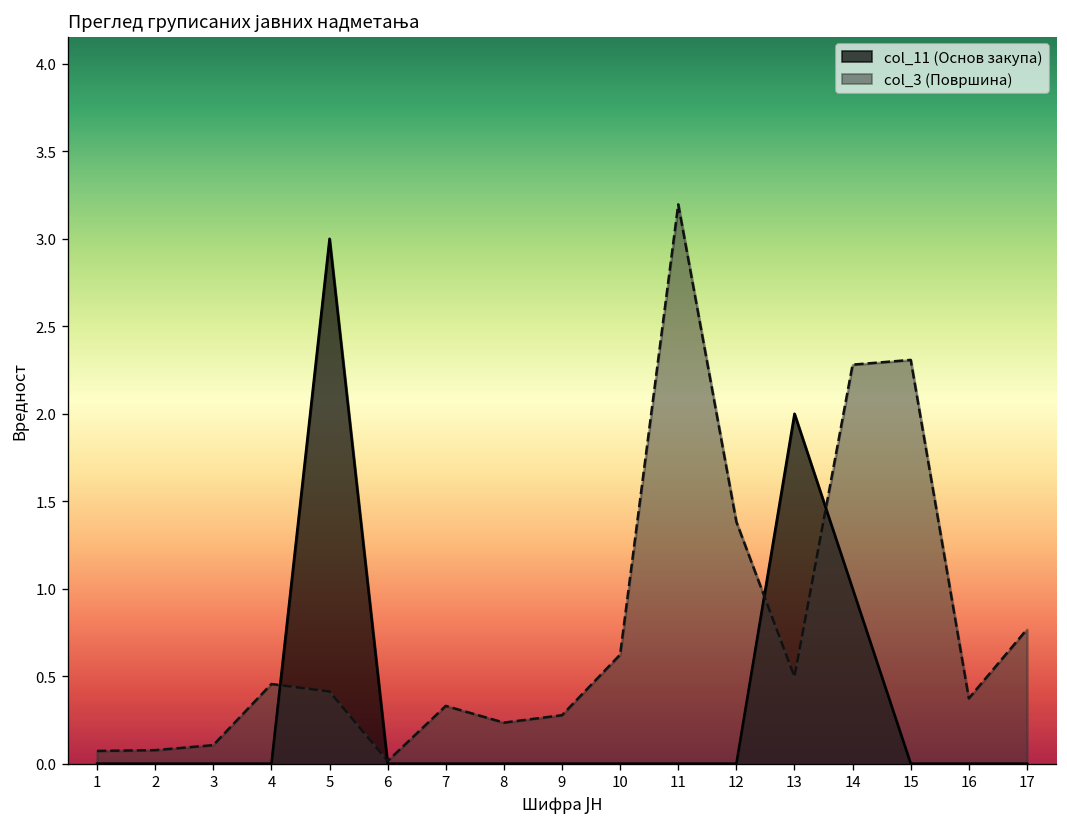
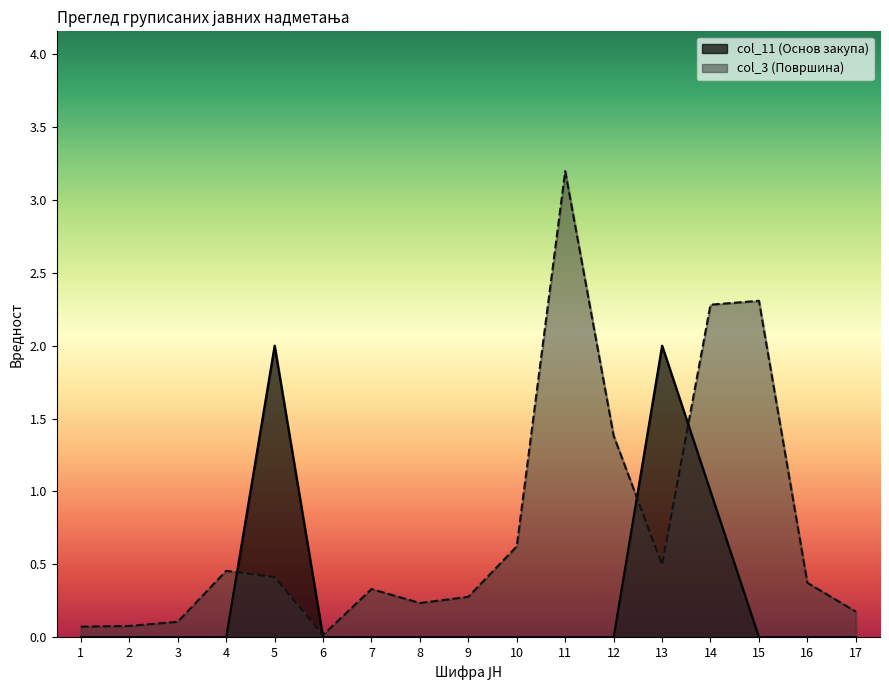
  {
    "col_11 (Основ закупа)": {
      "1": 0,
      "2": 0,
      "3": 0,
      "4": 0,
-     "5": 3,
+     "5": 2,
      "7": 0,
      "8": 0,
      "9": 0,
      "10": 0,
      "11": 0,
      "12": 0,
      "13": 2,
      "14": 1,
      "15": 0,
      "16": 0,
      "17": 0
    },
    "col_3 (Површина)": {
      "1": 0.07,
      "2": 0.08,
      "3": 0.11,
      "4": 0.46,
      "5": 0.41,
      "7": 0.33,
      "8": 0.23,
      "9": 0.28,
      "10": 0.62,
      "11": 3.20,
      "12": 1.38,
      "13": 0.50,
      "14": 2.28,
      "15": 2.31,
      "16": 0.37,
-     "17": 0.77
+     "17": 0.18
    }
  }
